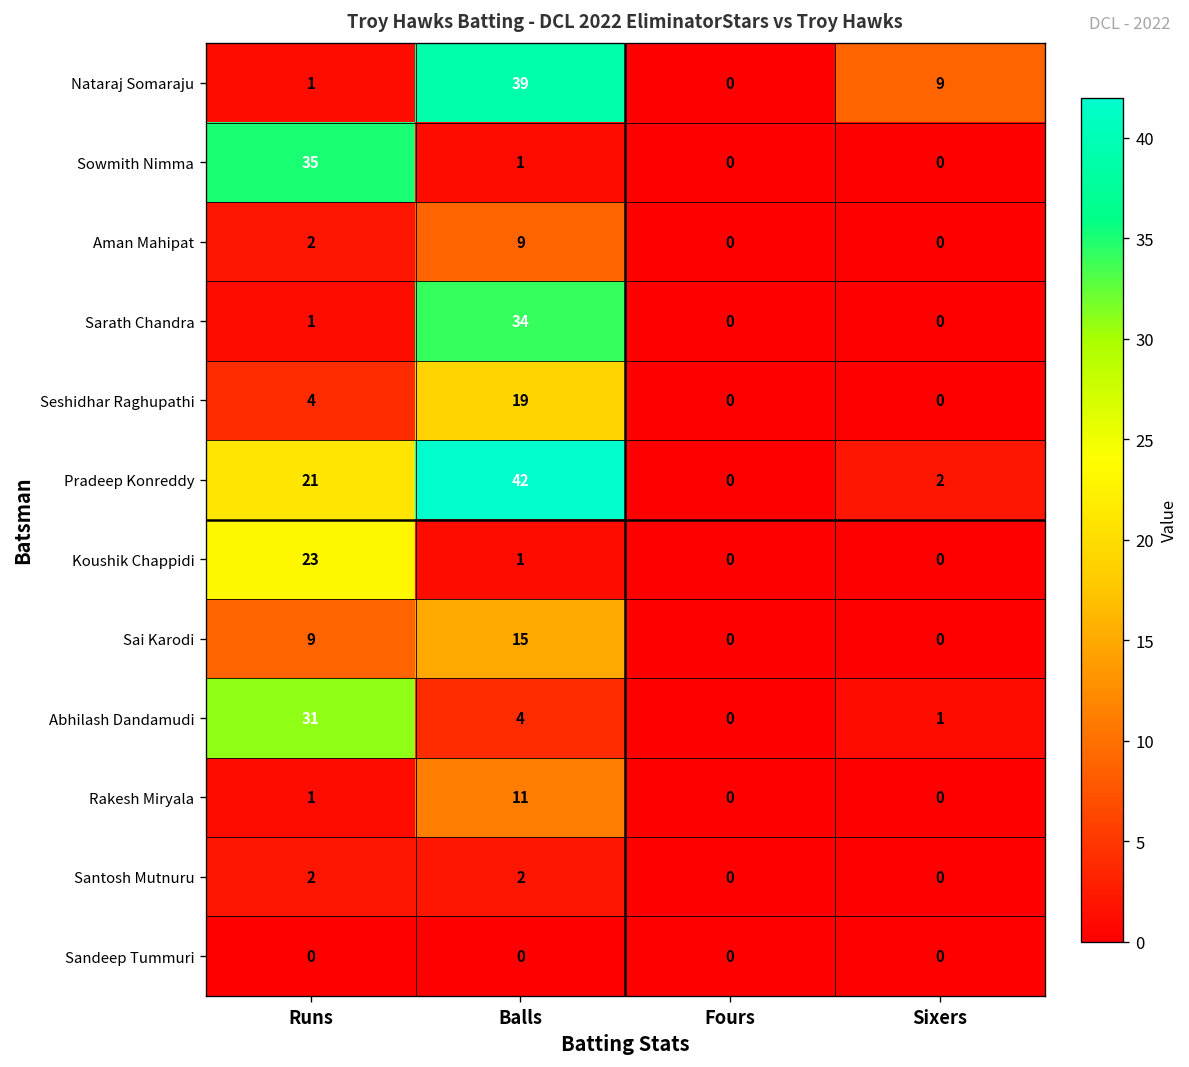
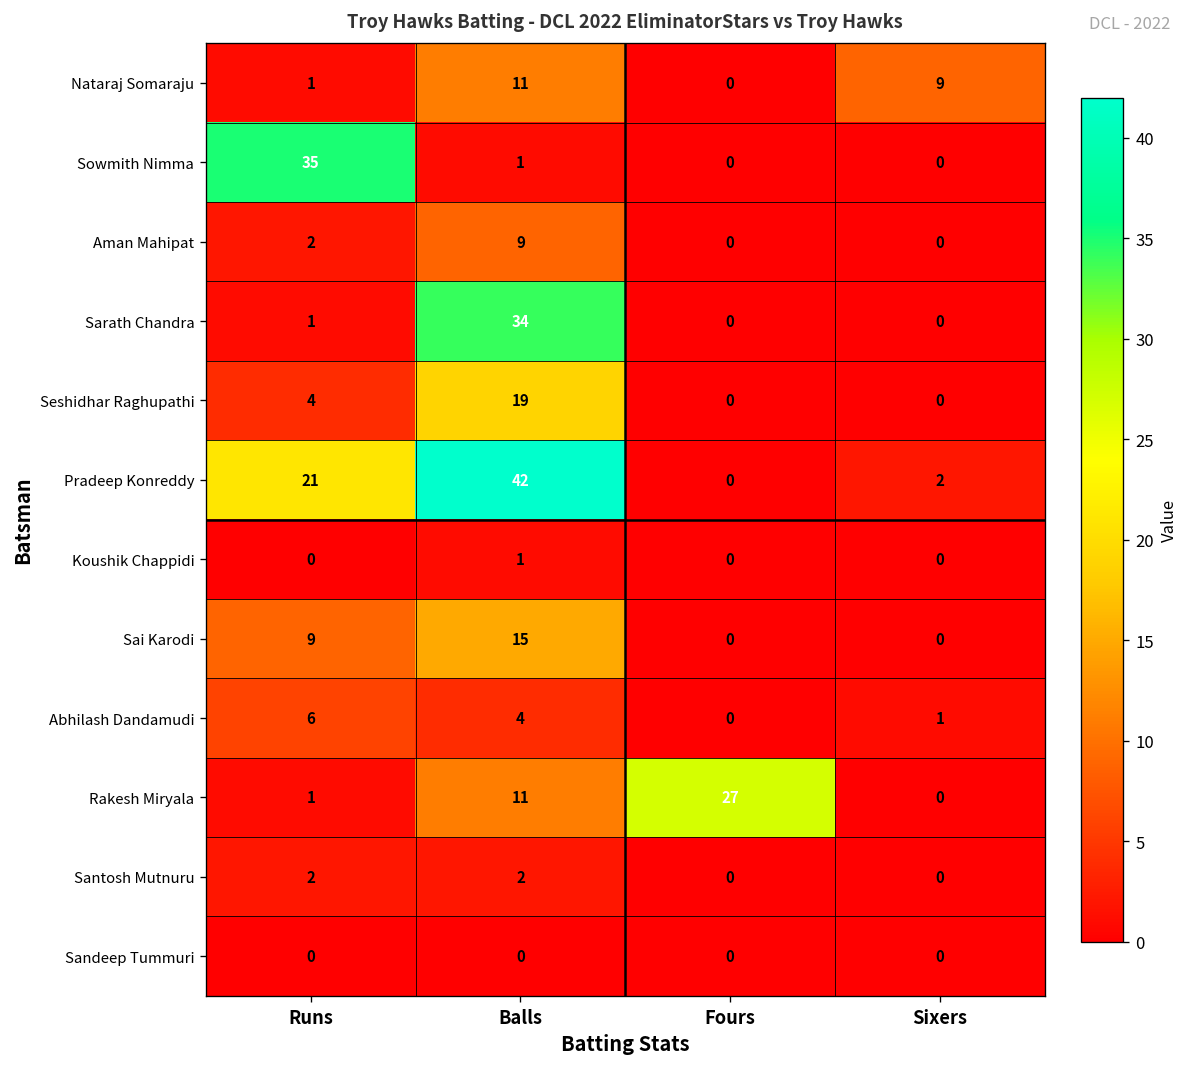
  {
    "Nataraj Somaraju": {
      "Runs": 1,
-     "Balls": 39,
+     "Balls": 11,
      "Fours": 0,
      "Sixers": 9
    },
    "Sowmith Nimma": {
      "Runs": 35,
      "Balls": 1,
      "Fours": 0,
      "Sixers": 0
    },
    "Aman Mahipat": {
      "Runs": 2,
      "Balls": 9,
      "Fours": 0,
      "Sixers": 0
    },
    "Sarath Chandra": {
      "Runs": 1,
      "Balls": 34,
      "Fours": 0,
      "Sixers": 0
    },
    "Seshidhar Raghupathi": {
      "Runs": 4,
      "Balls": 19,
      "Fours": 0,
      "Sixers": 0
    },
    "Pradeep Konreddy": {
      "Runs": 21,
      "Balls": 42,
      "Fours": 0,
      "Sixers": 2
    },
    "Koushik Chappidi": {
-     "Runs": 23,
+     "Runs": 0,
      "Balls": 1,
      "Fours": 0,
      "Sixers": 0
    },
    "Sai Karodi": {
      "Runs": 9,
      "Balls": 15,
      "Fours": 0,
      "Sixers": 0
    },
    "Abhilash Dandamudi": {
-     "Runs": 31,
+     "Runs": 6,
      "Balls": 4,
      "Fours": 0,
      "Sixers": 1
    },
    "Rakesh Miryala": {
      "Runs": 1,
      "Balls": 11,
-     "Fours": 0,
+     "Fours": 27,
      "Sixers": 0
    },
    "Santosh Mutnuru": {
      "Runs": 2,
      "Balls": 2,
      "Fours": 0,
      "Sixers": 0
    },
    "Sandeep Tummuri": {
      "Runs": 0,
      "Balls": 0,
      "Fours": 0,
      "Sixers": 0
    }
  }
